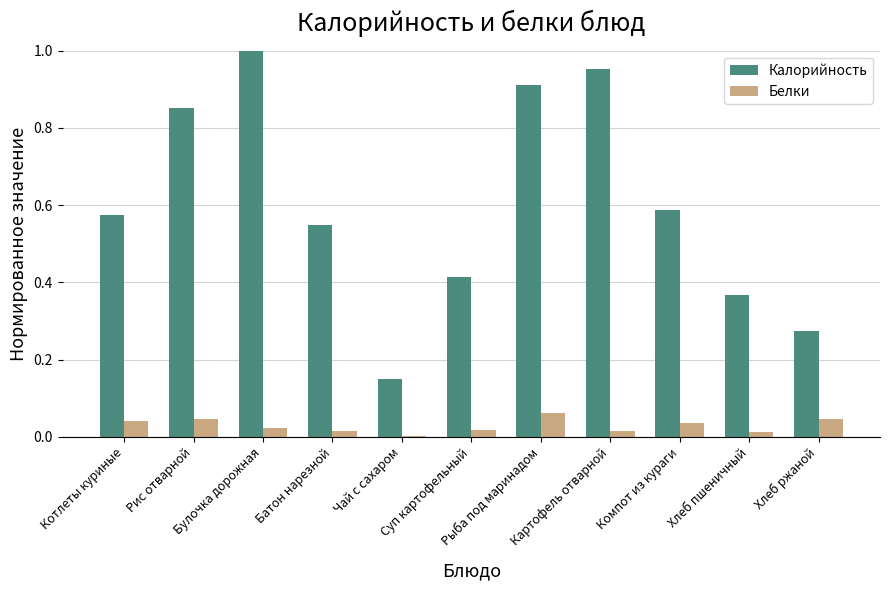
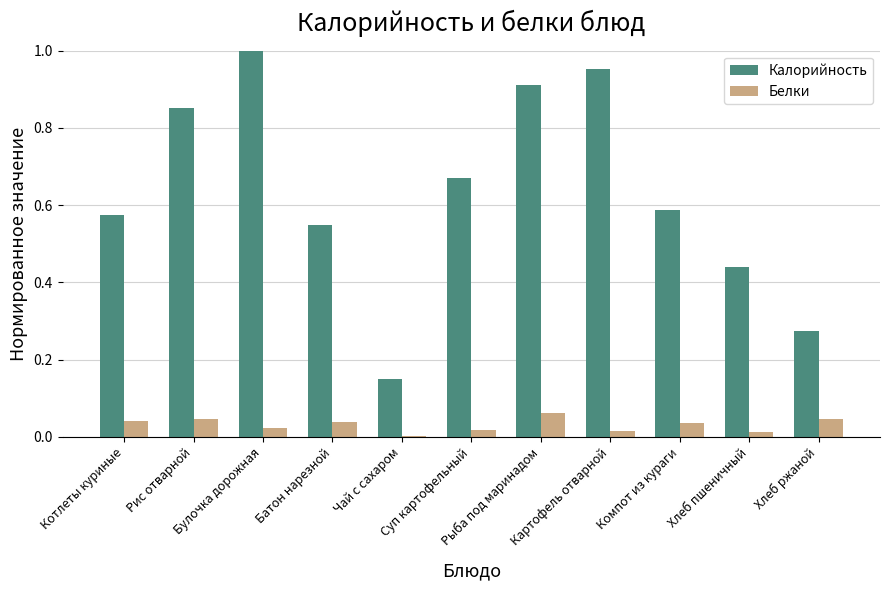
  {
    "Калорийность": {
      "Котлеты куриные": 0.57,
      "Рис отварной": 0.85,
      "Булочка дорожная": 1.00,
      "Батон нарезной": 0.55,
      "Чай с сахаром": 0.15,
-     "Суп картофельный": 0.41,
+     "Суп картофельный": 0.67,
      "Рыба под маринадом": 0.91,
      "Картофель отварной": 0.95,
      "Компот из кураги": 0.59,
-     "Хлеб пшеничный": 0.37,
+     "Хлеб пшеничный": 0.44,
      "Хлеб ржаной": 0.27
    },
    "Белки": {
      "Котлеты куриные": 0.04,
      "Рис отварной": 0.05,
      "Булочка дорожная": 0.02,
-     "Батон нарезной": 0.02,
+     "Батон нарезной": 0.04,
      "Суп картофельный": 0.02,
      "Рыба под маринадом": 0.06,
      "Картофель отварной": 0.02,
      "Компот из кураги": 0.04,
      "Хлеб пшеничный": 0.01,
      "Хлеб ржаной": 0.05
    }
  }
